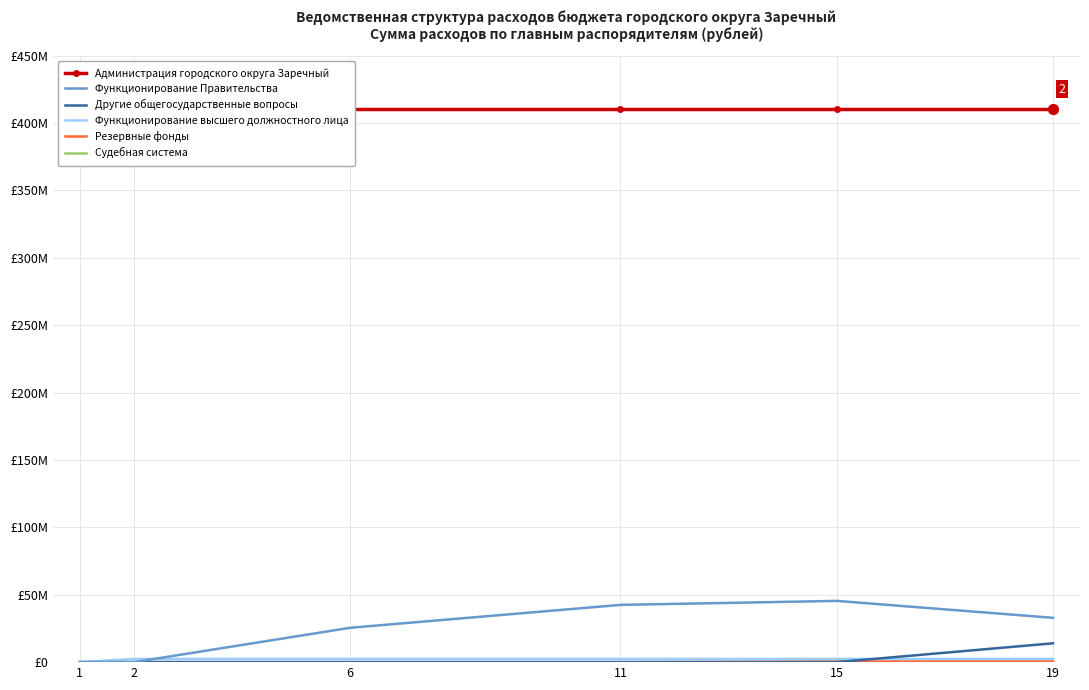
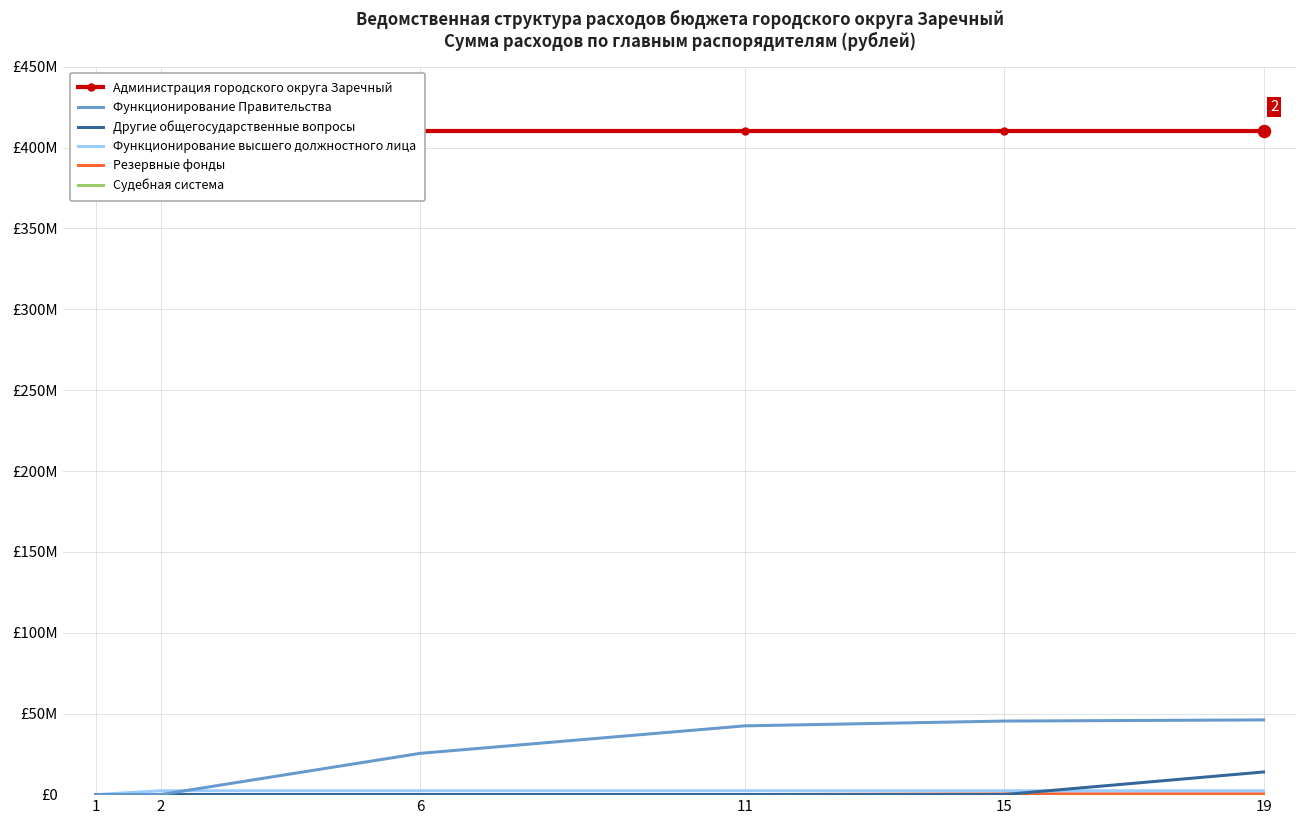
  {
    "Функционирование Правительства": {
      "6": "£25000000",
      "11": "£42000000",
      "15": "£45000000",
-     "19": "£33000000"
+     "19": "£46000000"
    },
    "Другие общегосударственные вопросы": {
      "19": "£14000000"
    },
    "Функционирование высшего должностного лица": {
      "2": "£2000000",
      "6": "£2000000",
      "11": "£2000000"
    },
    "Судебная система": {
      "19": "£0"
    }
  }
